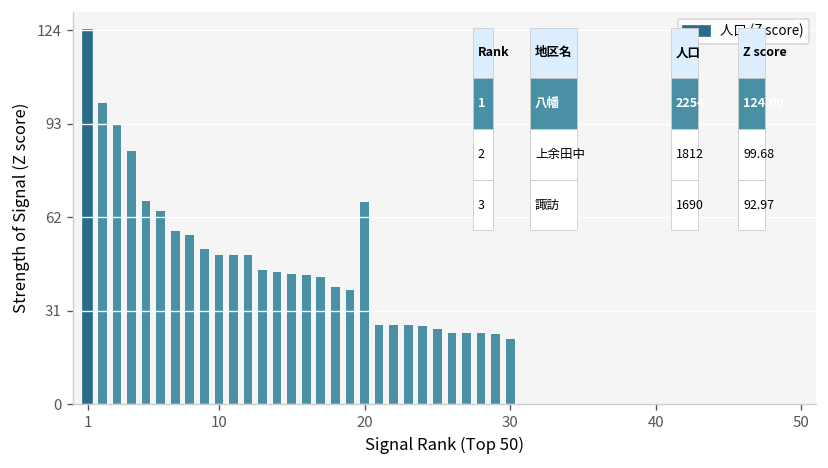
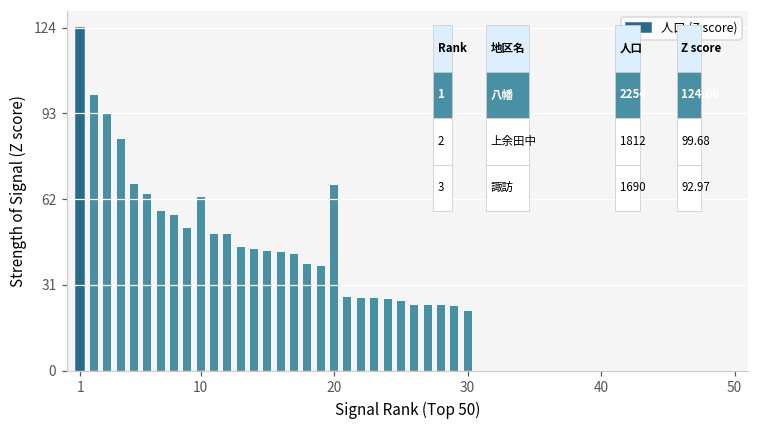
  {
    "1": 124,
-   "10": 50,
+   "10": 63,
    "20": 67,
    "30": 22
  }
